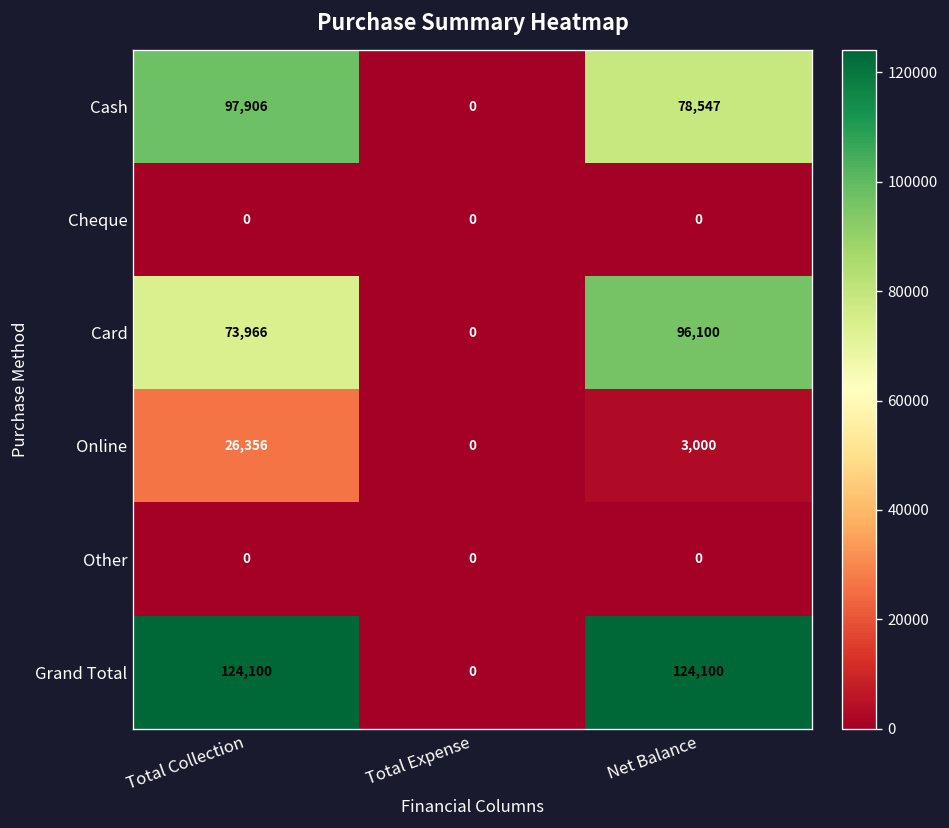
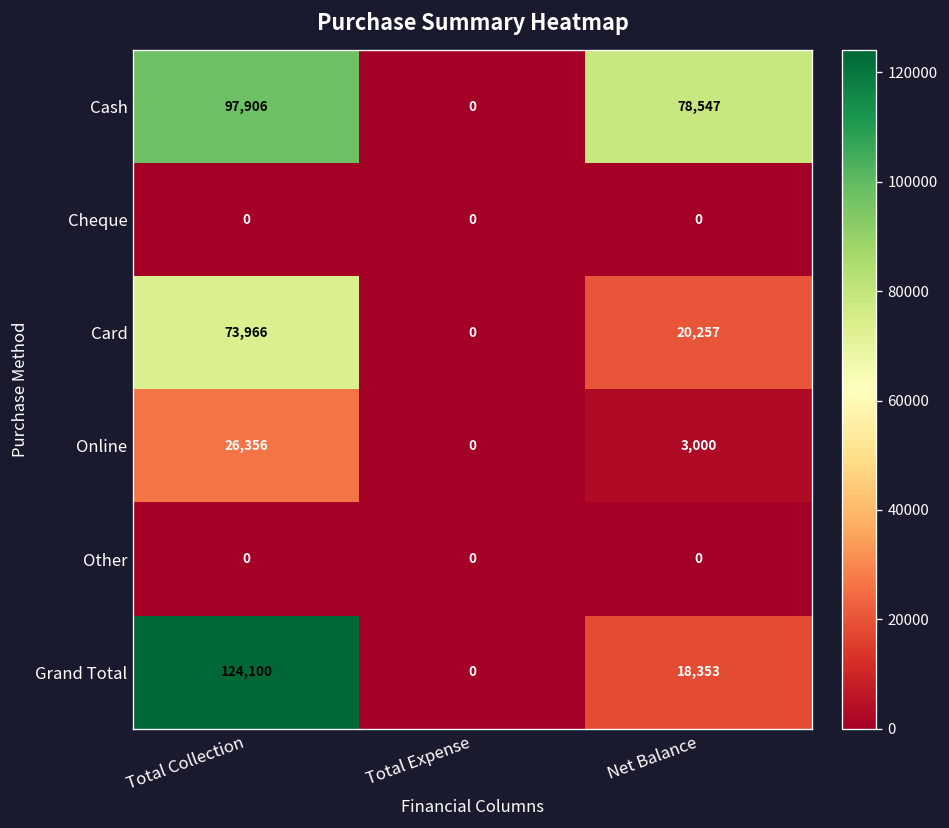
  {
    "Cash": {
      "Total Collection": "97,906",
      "Total Expense": "0",
      "Net Balance": "78,547"
    },
    "Cheque": {
      "Total Collection": "0",
      "Total Expense": "0",
      "Net Balance": "0"
    },
    "Card": {
      "Total Collection": "73,966",
      "Total Expense": "0",
-     "Net Balance": "96,100"
+     "Net Balance": "20,257"
    },
    "Online": {
      "Total Collection": "26,356",
      "Total Expense": "0",
      "Net Balance": "3,000"
    },
    "Other": {
      "Total Collection": "0",
      "Total Expense": "0",
      "Net Balance": "0"
    },
    "Grand Total": {
      "Total Collection": "124,100",
      "Total Expense": "0",
-     "Net Balance": "124,100"
+     "Net Balance": "18,353"
    }
  }
